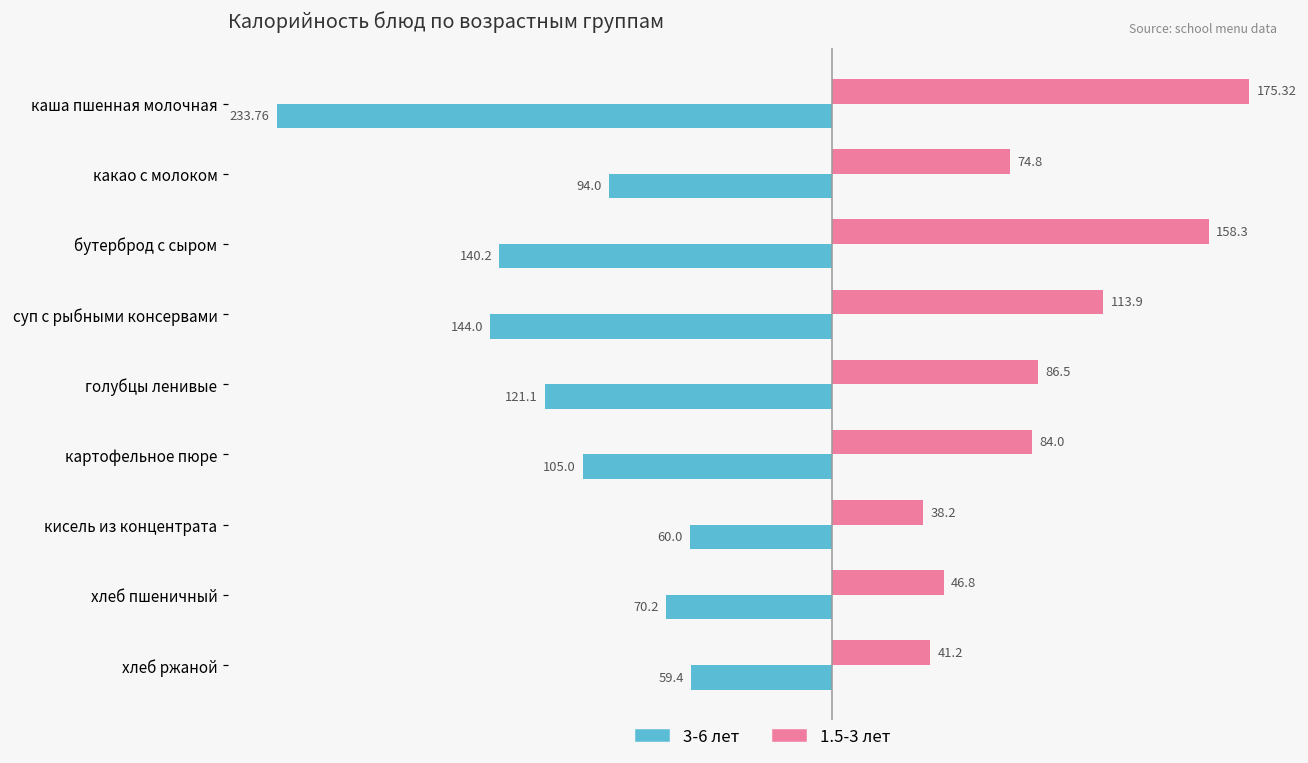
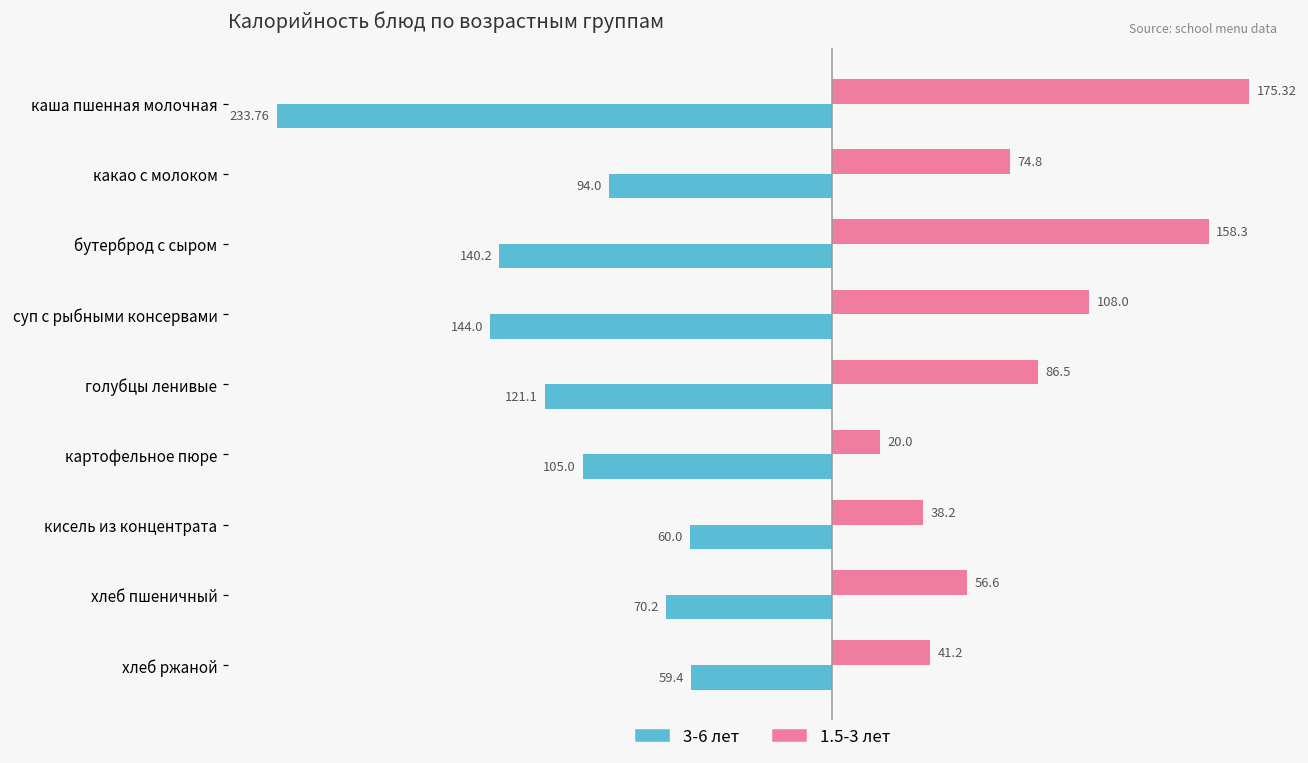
  {
    "1.5-3 лет": {
      "каша пшенная молочная": 175.32,
      "какао с молоком": 74.8,
      "бутерброд с сыром": 158.3,
-     "суп с рыбными консервами": 113.9,
+     "суп с рыбными консервами": 108.0,
      "голубцы ленивые": 86.5,
-     "картофельное пюре": 84.0,
+     "картофельное пюре": 20.0,
      "кисель из концентрата": 38.2,
-     "хлеб пшеничный": 46.8,
+     "хлеб пшеничный": 56.6,
      "хлеб ржаной": 41.2
    }
  }
